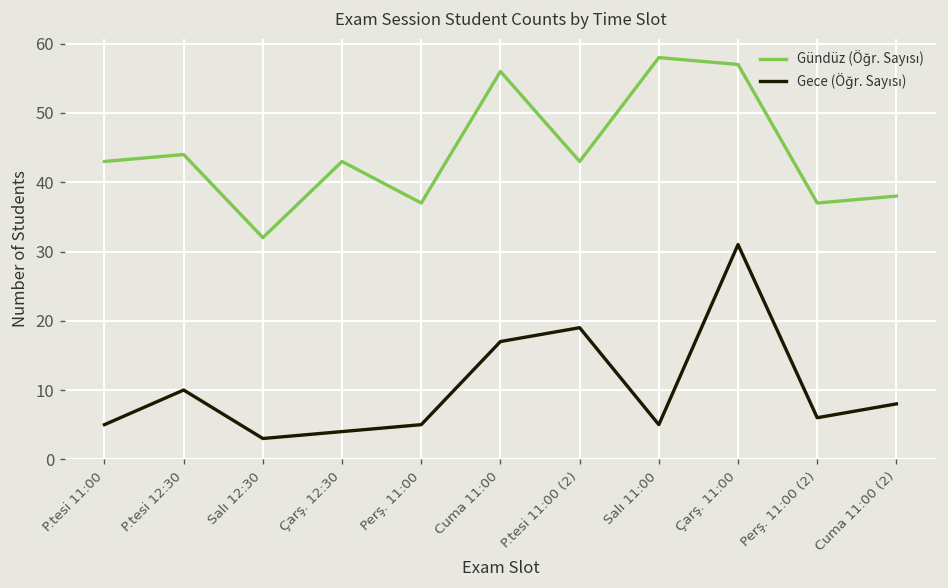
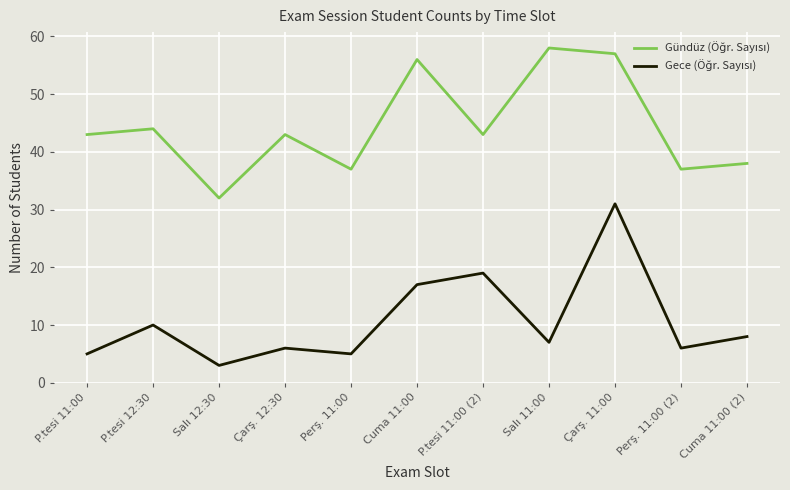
  {
    "Gündüz (Öğr. Sayısı)": {
      "P.tesi 11:00": 43,
      "P.tesi 12:30": 44,
      "Salı 12:30": 32,
      "Çarş. 12:30": 43,
      "Perş. 11:00": 37,
      "Cuma 11:00": 56,
      "P.tesi 11:00 (2)": 43,
      "Salı 11:00": 58,
      "Çarş. 11:00": 57,
      "Perş. 11:00 (2)": 37,
      "Cuma 11:00 (2)": 38
    },
    "Gece (Öğr. Sayısı)": {
      "P.tesi 11:00": 5,
      "P.tesi 12:30": 10,
      "Salı 12:30": 3,
-     "Çarş. 12:30": 4,
+     "Çarş. 12:30": 6,
      "Perş. 11:00": 5,
      "Cuma 11:00": 17,
      "P.tesi 11:00 (2)": 19,
-     "Salı 11:00": 5,
+     "Salı 11:00": 7,
      "Çarş. 11:00": 31,
      "Perş. 11:00 (2)": 6,
      "Cuma 11:00 (2)": 8
    }
  }
